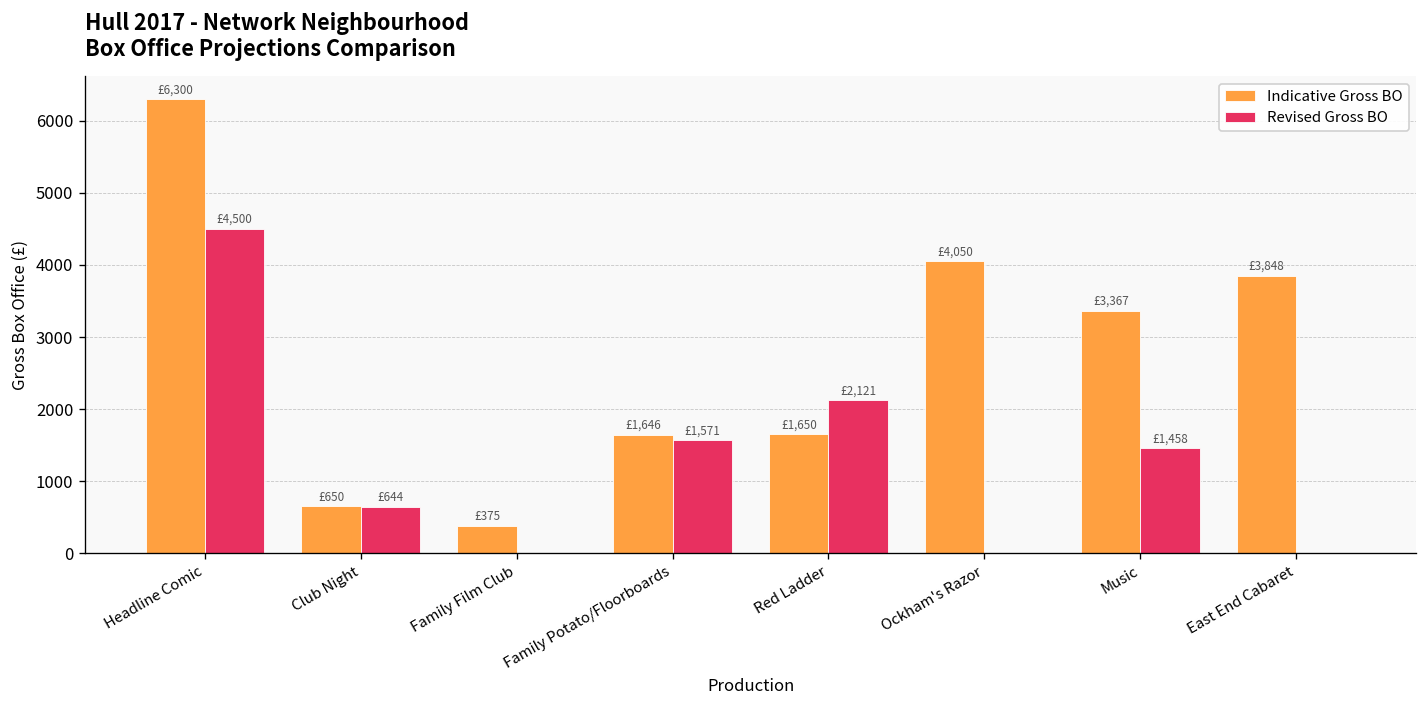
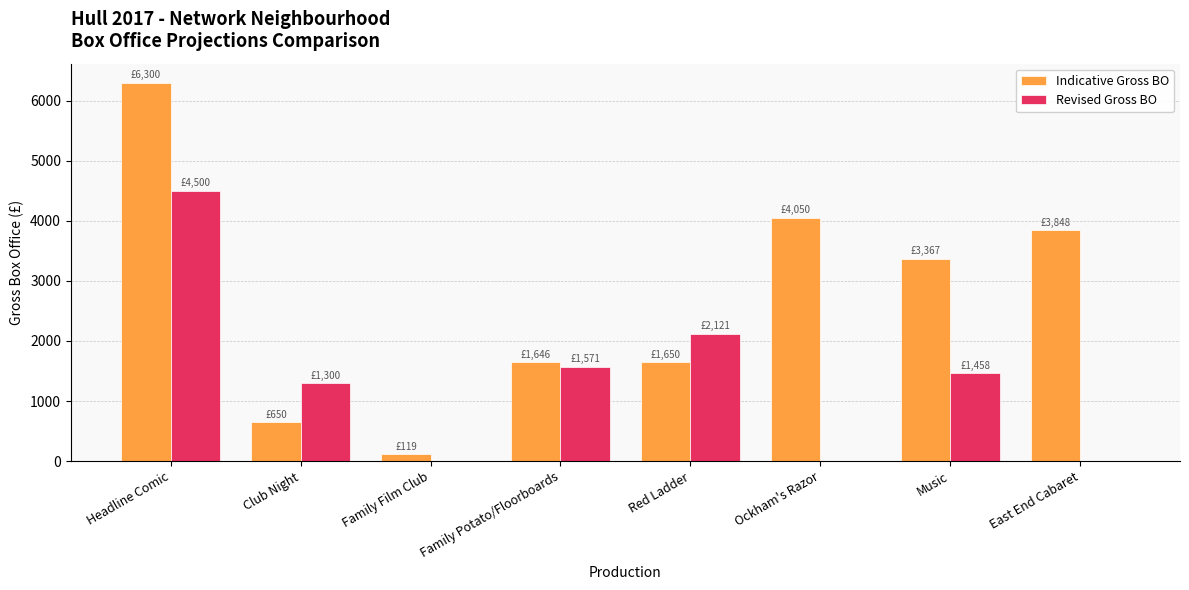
  {
    "Indicative Gross BO": {
      "Headline Comic": "£6,300",
      "Club Night": "£650",
-     "Family Film Club": "£375",
+     "Family Film Club": "£119",
      "Family Potato/Floorboards": "£1,646",
      "Red Ladder": "£1,650",
      "Ockham's Razor": "£4,050",
      "Music": "£3,367",
      "East End Cabaret": "£3,848"
    },
    "Revised Gross BO": {
      "Headline Comic": "£4,500",
-     "Club Night": "£644",
+     "Club Night": "£1,300",
      "Family Potato/Floorboards": "£1,571",
      "Red Ladder": "£2,121",
      "Music": "£1,458"
    }
  }
